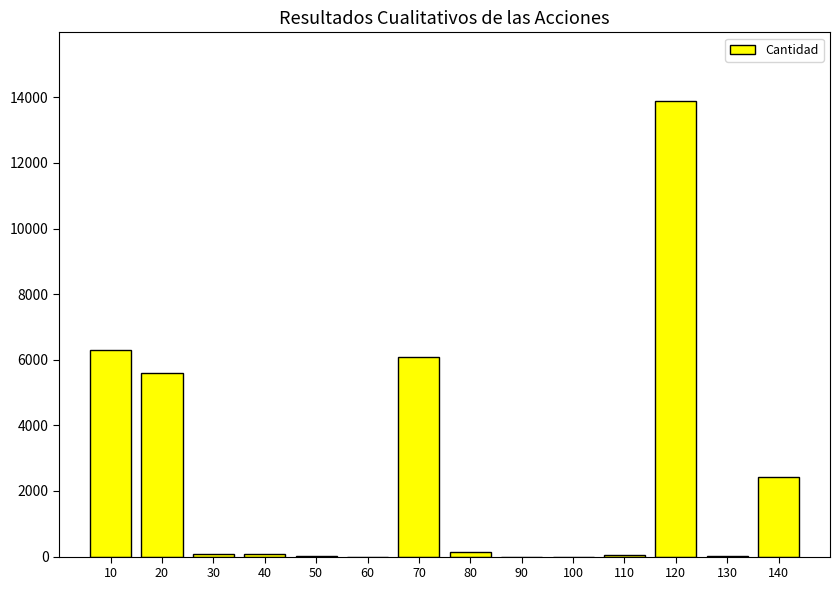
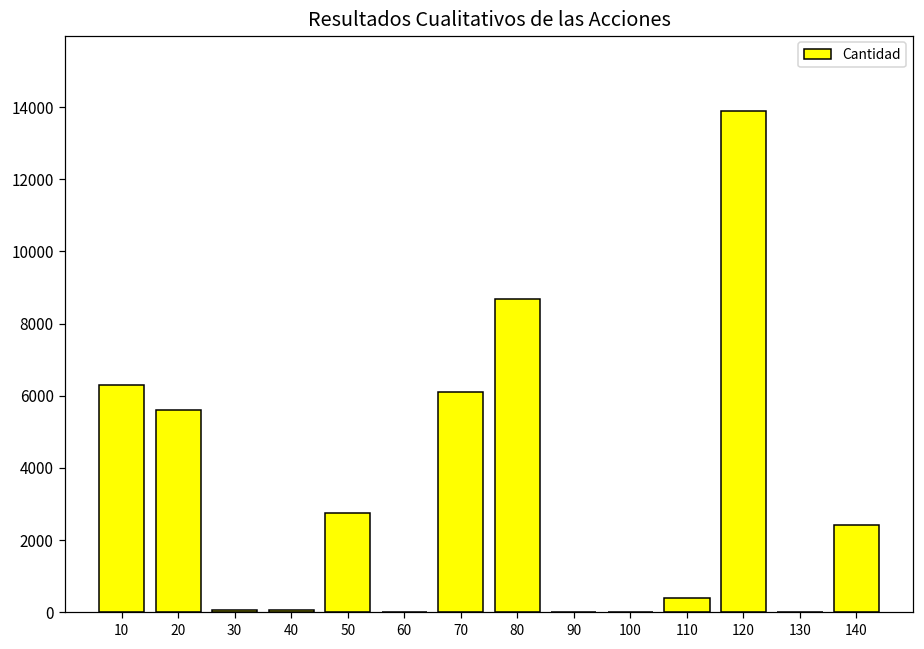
  {
    "10": 6300,
    "20": 5600,
-   "50": 0,
+   "50": 2800,
    "60": 0,
    "70": 6100,
-   "80": 100,
+   "80": 8700,
    "90": 0,
-   "110": 100,
+   "110": 400,
    "120": 13900,
    "140": 2400
  }
